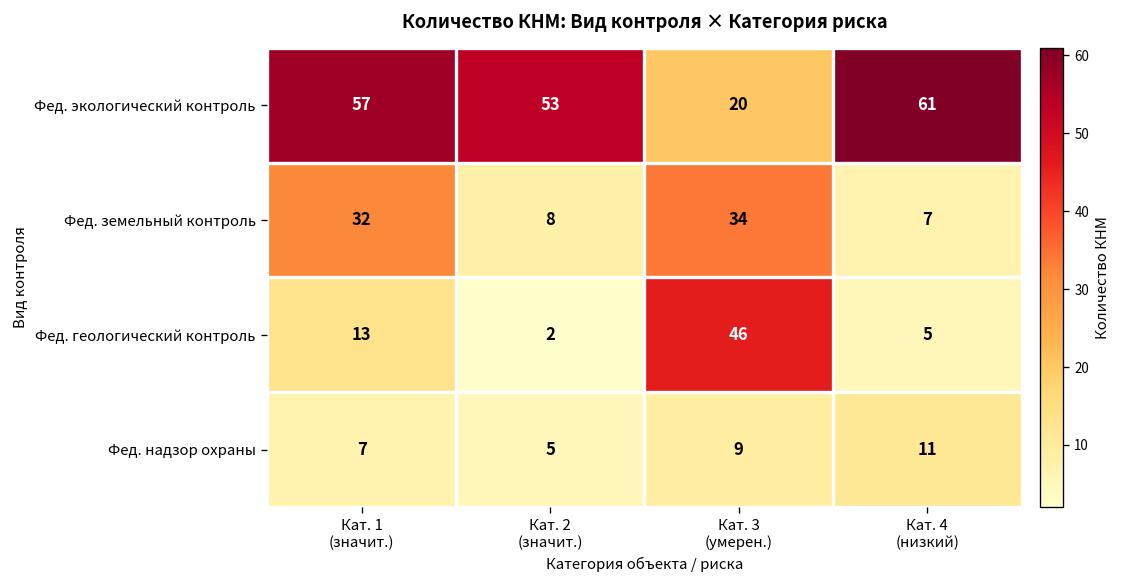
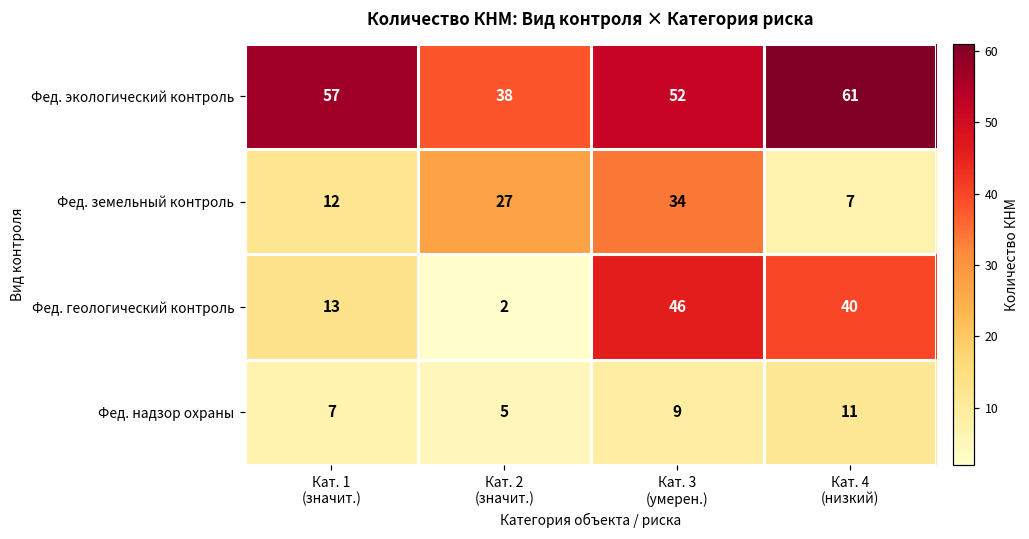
  {
    "Фед. экологический контроль": {
      "Кат. 1 (значит.)": 57,
-     "Кат. 2 (значит.)": 53,
-     "Кат. 3 (умерен.)": 20,
+     "Кат. 2 (значит.)": 38,
+     "Кат. 3 (умерен.)": 52,
      "Кат. 4 (низкий)": 61
    },
    "Фед. земельный контроль": {
-     "Кат. 1 (значит.)": 32,
-     "Кат. 2 (значит.)": 8,
+     "Кат. 1 (значит.)": 12,
+     "Кат. 2 (значит.)": 27,
      "Кат. 3 (умерен.)": 34,
      "Кат. 4 (низкий)": 7
    },
    "Фед. геологический контроль": {
      "Кат. 1 (значит.)": 13,
      "Кат. 2 (значит.)": 2,
      "Кат. 3 (умерен.)": 46,
-     "Кат. 4 (низкий)": 5
+     "Кат. 4 (низкий)": 40
    },
    "Фед. надзор охраны": {
      "Кат. 1 (значит.)": 7,
      "Кат. 2 (значит.)": 5,
      "Кат. 3 (умерен.)": 9,
      "Кат. 4 (низкий)": 11
    }
  }
